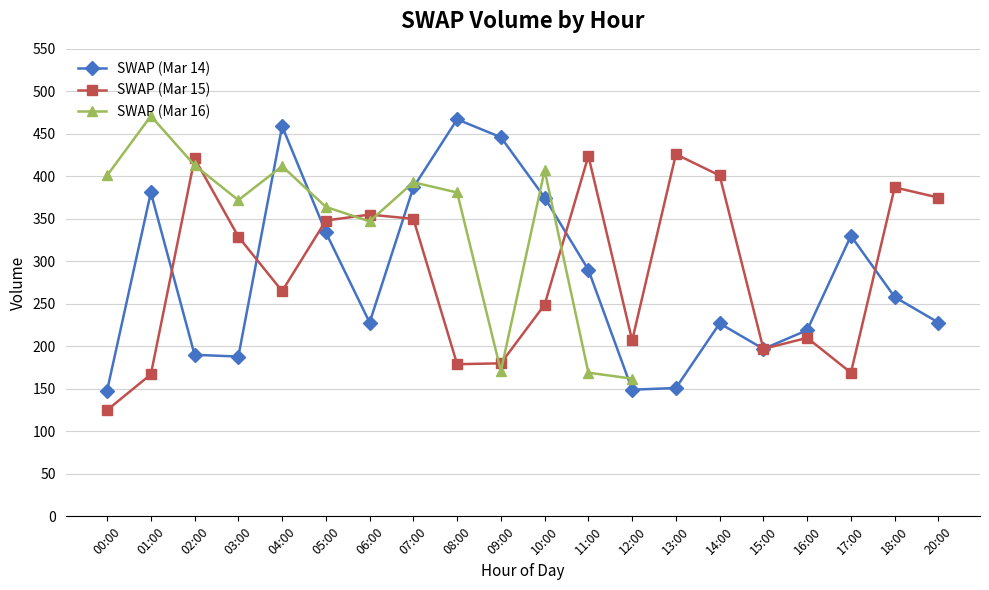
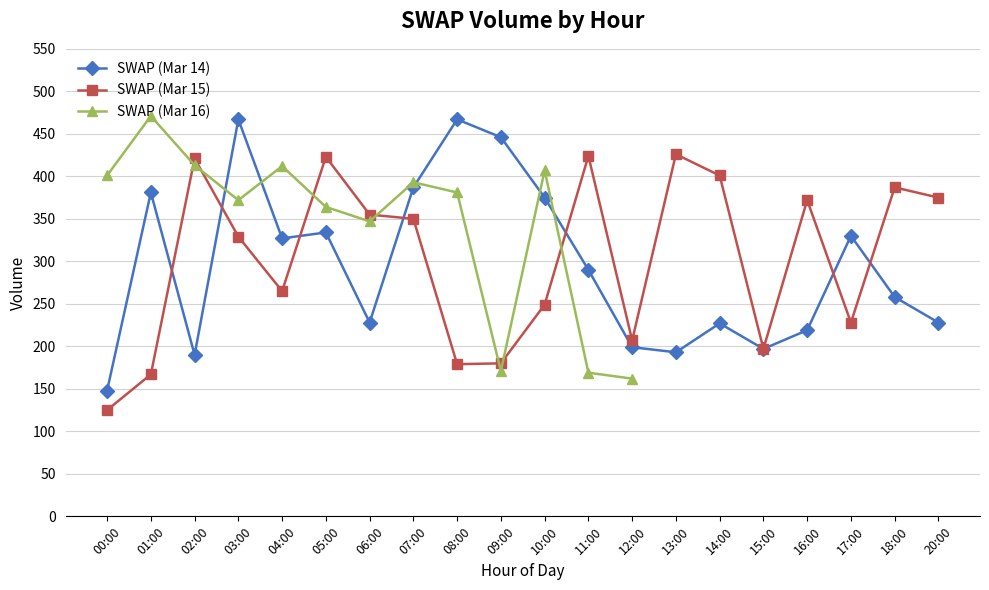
  {
    "SWAP (Mar 14)": {
      "00:00": 150,
      "01:00": 380,
      "02:00": 190,
-     "03:00": 190,
-     "04:00": 460,
+     "03:00": 470,
+     "04:00": 330,
      "05:00": 330,
      "06:00": 230,
      "07:00": 390,
      "08:00": 470,
      "09:00": 450,
      "10:00": 380,
      "11:00": 290,
-     "12:00": 150,
-     "13:00": 150,
+     "12:00": 200,
+     "13:00": 190,
      "14:00": 230,
      "16:00": 220,
      "17:00": 330,
      "18:00": 260,
      "20:00": 230
    },
    "SWAP (Mar 15)": {
      "00:00": 130,
      "01:00": 170,
      "02:00": 420,
      "03:00": 330,
      "04:00": 270,
-     "05:00": 350,
+     "05:00": 420,
      "06:00": 360,
      "07:00": 350,
      "08:00": 180,
      "09:00": 180,
      "10:00": 250,
      "11:00": 420,
      "12:00": 210,
      "13:00": 430,
      "14:00": 400,
-     "16:00": 210,
-     "17:00": 170,
+     "16:00": 370,
+     "17:00": 230,
      "18:00": 390,
      "20:00": 380
    },
    "SWAP (Mar 16)": {
      "00:00": 400,
      "01:00": 470,
      "02:00": 410,
      "03:00": 370,
      "04:00": 410,
      "05:00": 360,
      "06:00": 350,
      "07:00": 390,
      "08:00": 380,
      "09:00": 170,
      "10:00": 410,
      "11:00": 170,
      "12:00": 160
    }
  }
